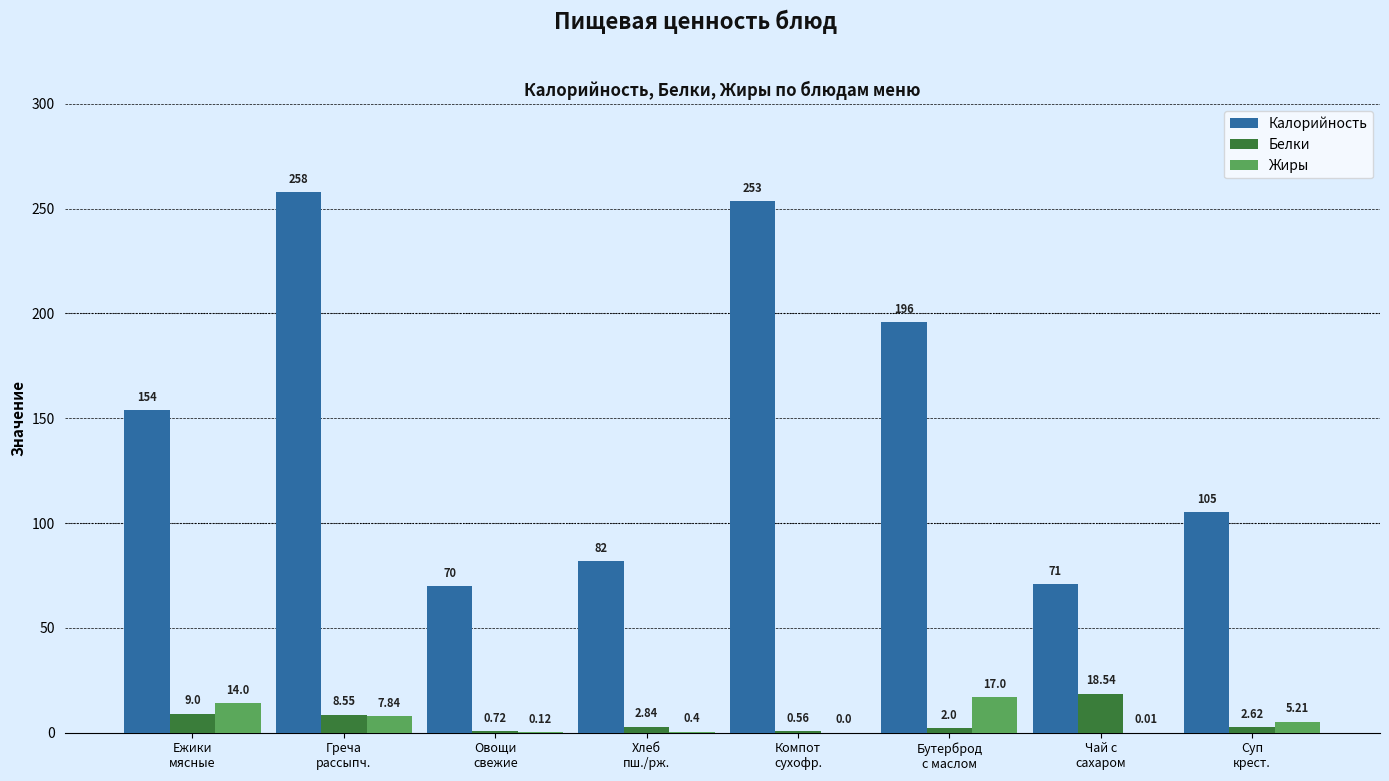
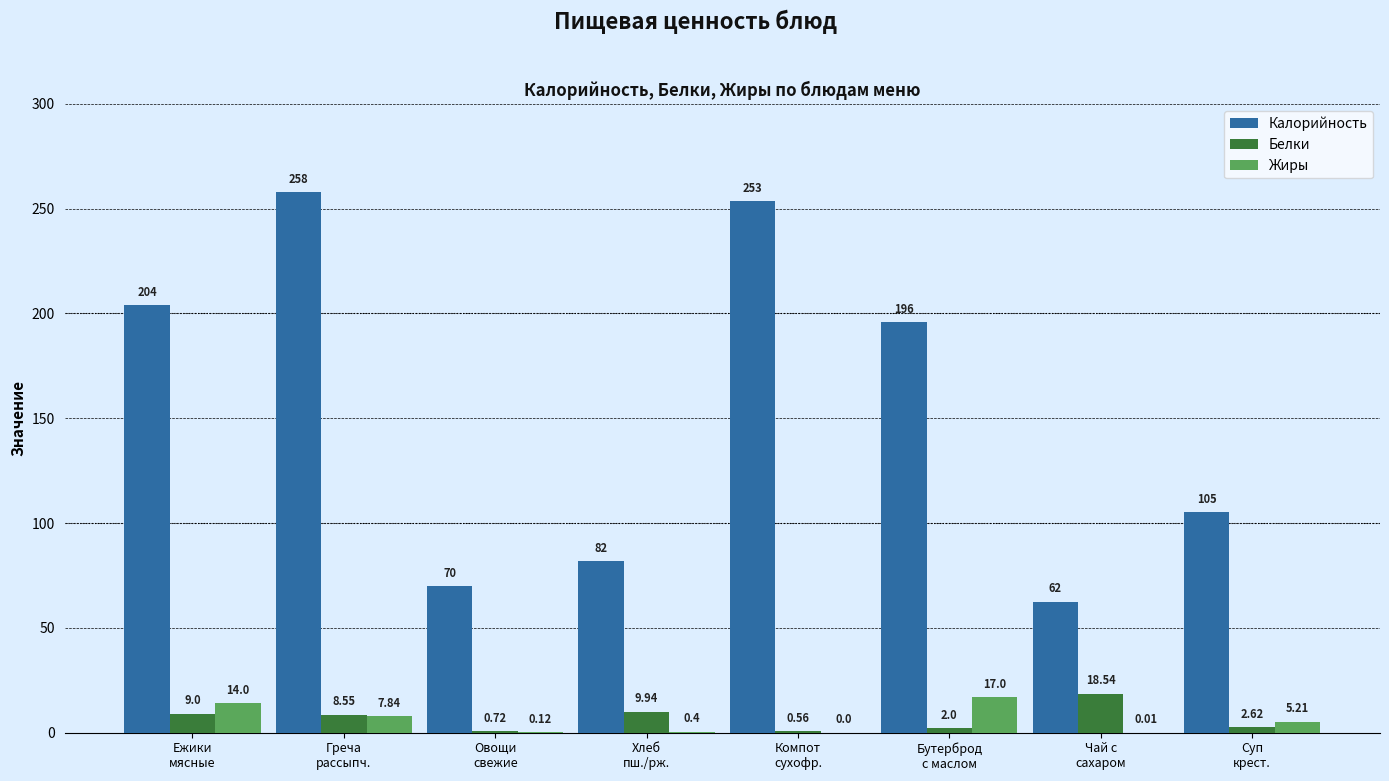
  {
    "Калорийность": {
-     "Ежики мясные": 154,
+     "Ежики мясные": 204,
      "Греча рассыпч.": 258,
      "Овощи свежие": 70,
      "Хлеб пш./рж.": 82,
      "Компот сухофр.": 253,
      "Бутерброд с маслом": 196,
-     "Чай с сахаром": 71,
+     "Чай с сахаром": 62,
      "Суп крест.": 105
    },
    "Белки": {
      "Ежики мясные": 9.0,
      "Греча рассыпч.": 8.55,
      "Овощи свежие": 0.72,
-     "Хлеб пш./рж.": 2.84,
+     "Хлеб пш./рж.": 9.94,
      "Компот сухофр.": 0.56,
      "Бутерброд с маслом": 2.0,
      "Чай с сахаром": 18.54,
      "Суп крест.": 2.62
    },
    "Жиры": {
      "Ежики мясные": 14.0,
      "Греча рассыпч.": 7.84,
      "Овощи свежие": 0.12,
      "Хлеб пш./рж.": 0.4,
      "Компот сухофр.": 0.0,
      "Бутерброд с маслом": 17.0,
      "Чай с сахаром": 0.01,
      "Суп крест.": 5.21
    }
  }
